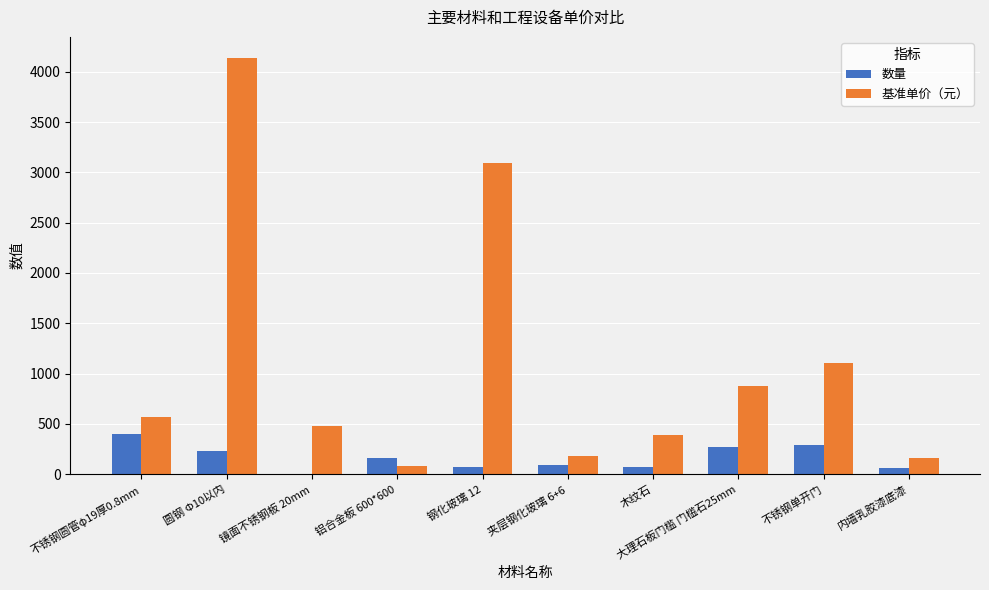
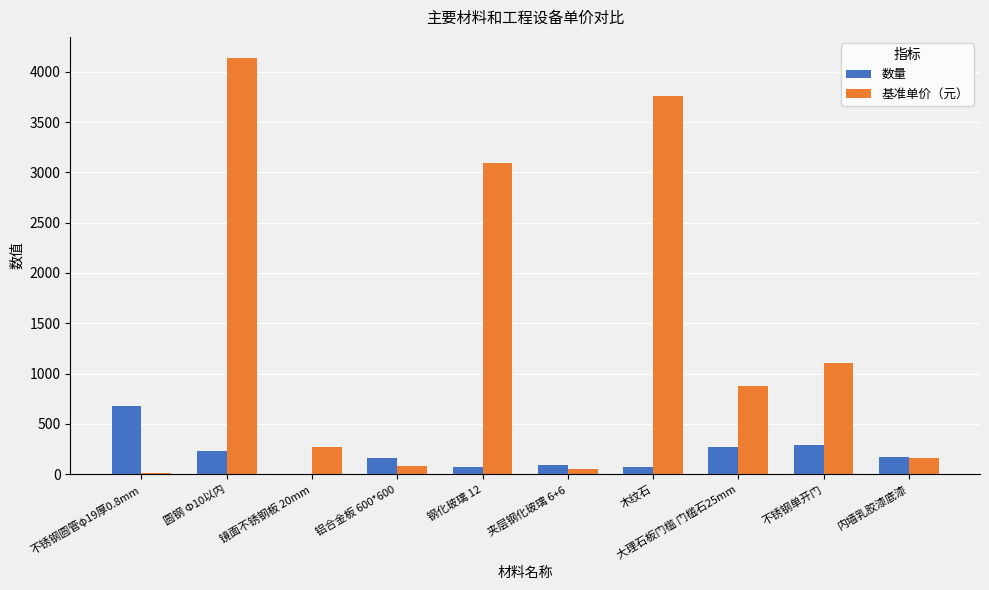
  {
    "数量": {
-     "不锈钢圆管φ19厚0.8mm": 400,
+     "不锈钢圆管φ19厚0.8mm": 670,
      "圆钢 Ф10以内": 230,
      "铝合金板 600*600": 160,
      "钢化玻璃 12": 80,
      "夹层钢化玻璃 6+6": 90,
      "木纹石": 70,
      "大理石板门槛 门槛石25mm": 270,
      "不锈钢单开门": 290,
-     "内墙乳胶漆底漆": 60
+     "内墙乳胶漆底漆": 170
    },
    "基准单价（元）": {
-     "不锈钢圆管φ19厚0.8mm": 570,
+     "不锈钢圆管φ19厚0.8mm": 10,
      "圆钢 Ф10以内": 4140,
-     "镜面不锈钢板 20mm": 480,
+     "镜面不锈钢板 20mm": 270,
      "铝合金板 600*600": 90,
      "钢化玻璃 12": 3090,
-     "夹层钢化玻璃 6+6": 180,
-     "木纹石": 380,
+     "夹层钢化玻璃 6+6": 50,
+     "木纹石": 3760,
      "大理石板门槛 门槛石25mm": 880,
      "不锈钢单开门": 1100,
      "内墙乳胶漆底漆": 160
    }
  }
